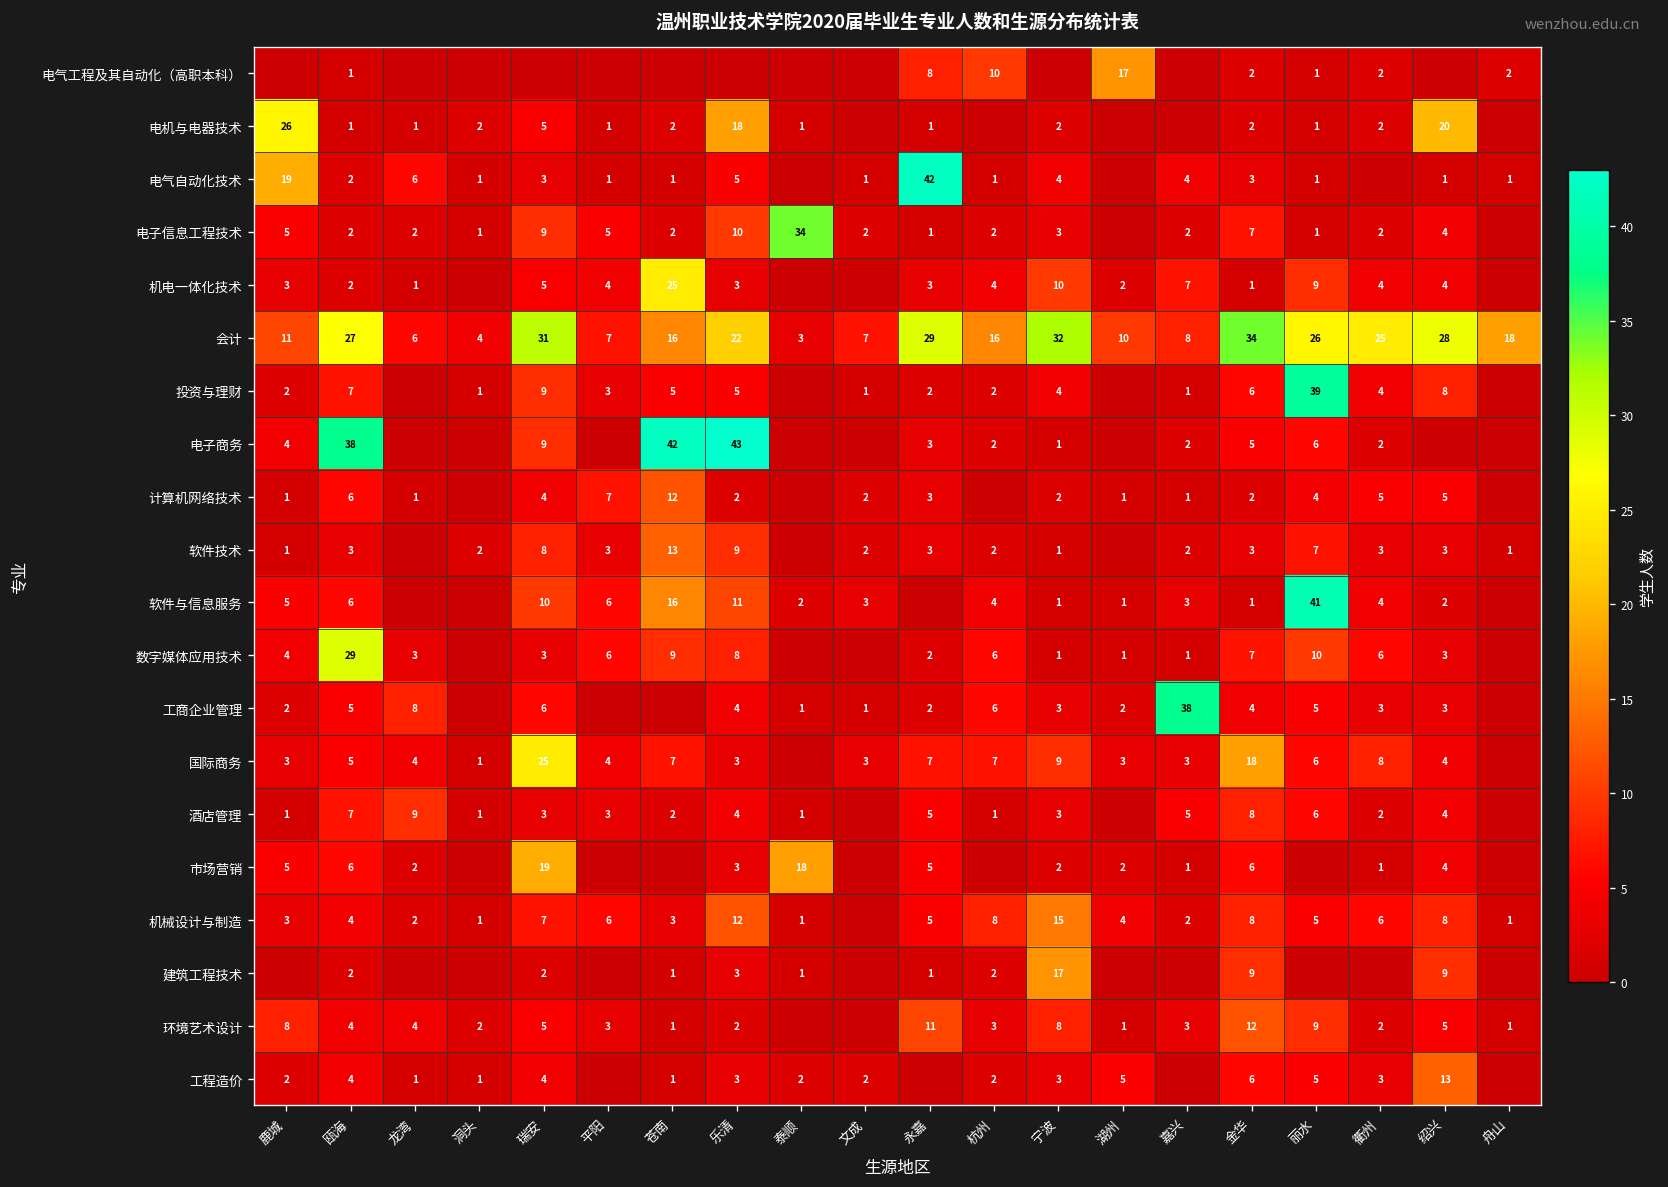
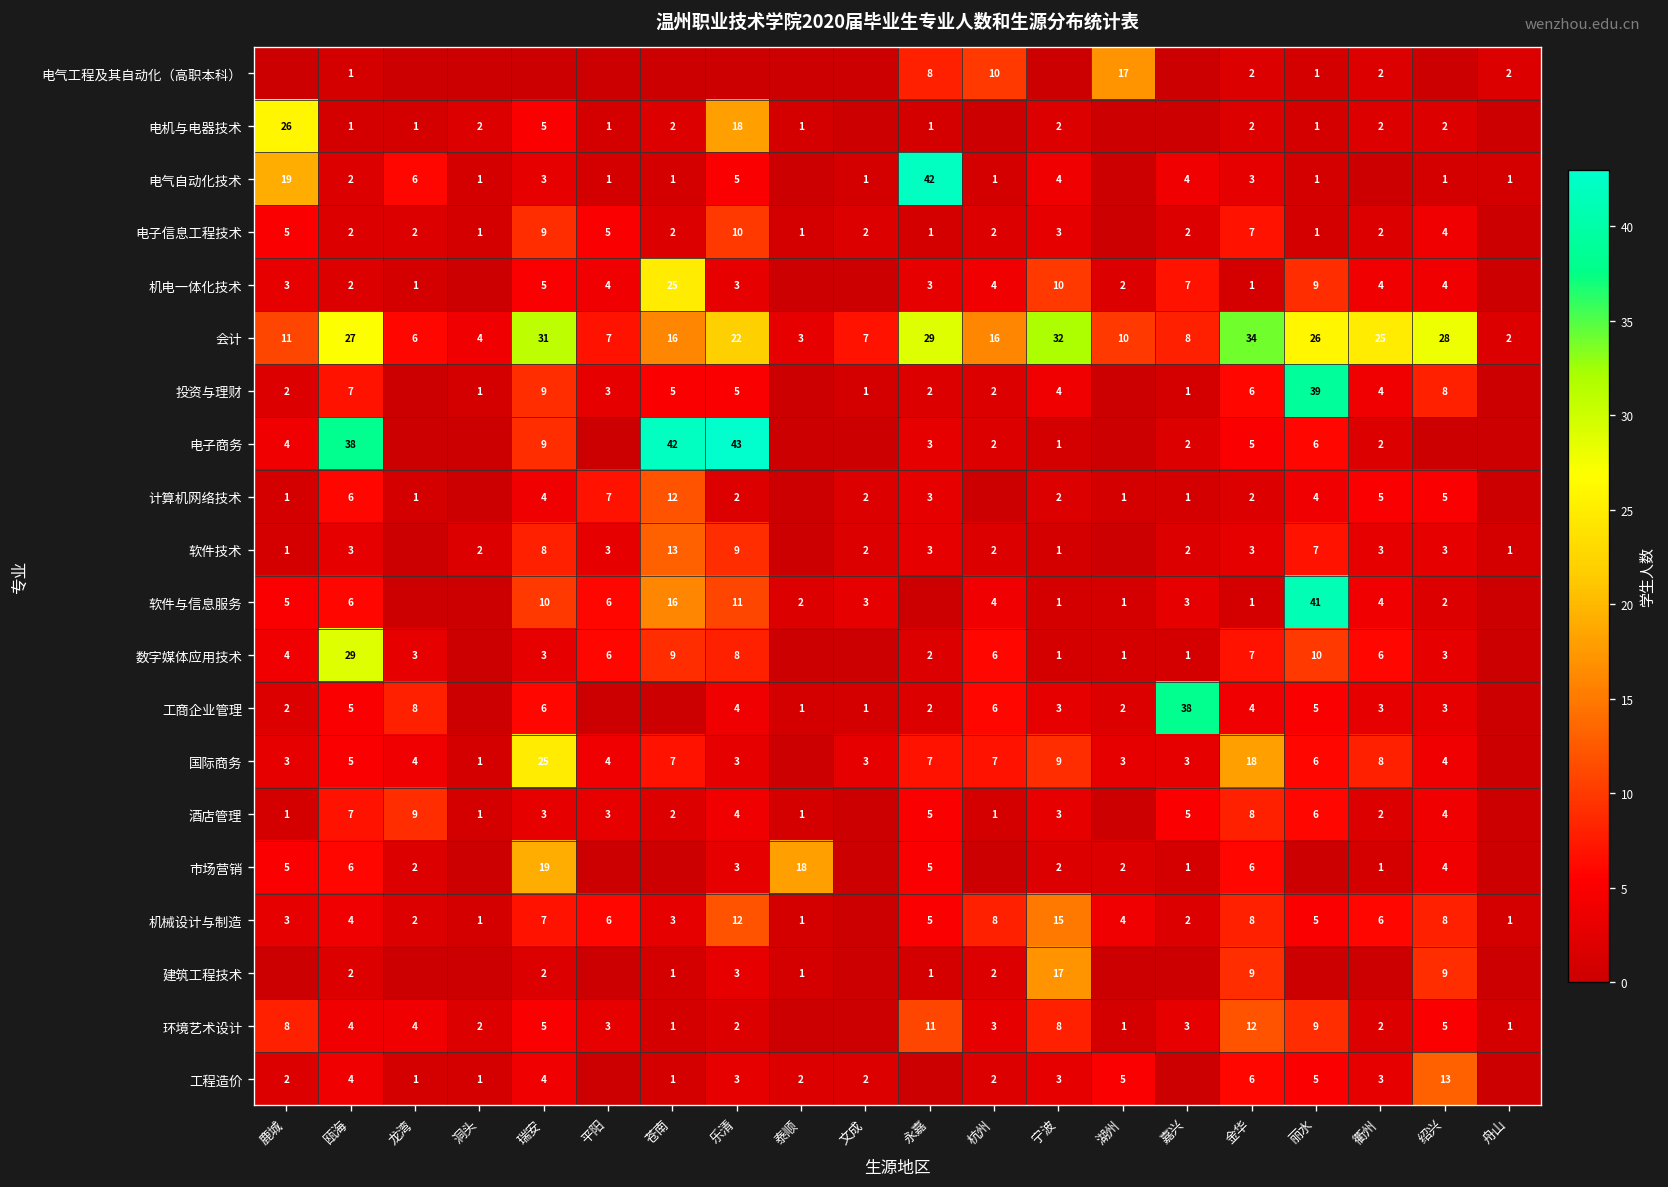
  {
    "电机与电器技术": {
      "鹿城": 26,
      "瓯海": 1,
      "龙湾": 1,
      "洞头": 2,
      "瑞安": 5,
      "平阳": 1,
      "苍南": 2,
      "乐清": 18,
      "泰顺": 1,
      "永嘉": 1,
      "宁波": 2,
      "金华": 2,
      "丽水": 1,
      "衢州": 2,
-     "绍兴": 20
+     "绍兴": 2
    },
    "电子信息工程技术": {
      "鹿城": 5,
      "瓯海": 2,
      "龙湾": 2,
      "洞头": 1,
      "瑞安": 9,
      "平阳": 5,
      "苍南": 2,
      "乐清": 10,
-     "泰顺": 34,
+     "泰顺": 1,
      "文成": 2,
      "永嘉": 1,
      "杭州": 2,
      "宁波": 3,
      "嘉兴": 2,
      "金华": 7,
      "丽水": 1,
      "衢州": 2,
      "绍兴": 4
    },
    "会计": {
      "鹿城": 11,
      "瓯海": 27,
      "龙湾": 6,
      "洞头": 4,
      "瑞安": 31,
      "平阳": 7,
      "苍南": 16,
      "乐清": 22,
      "泰顺": 3,
      "文成": 7,
      "永嘉": 29,
      "杭州": 16,
      "宁波": 32,
      "湖州": 10,
      "嘉兴": 8,
      "金华": 34,
      "丽水": 26,
      "衢州": 25,
      "绍兴": 28,
-     "舟山": 18
+     "舟山": 2
    }
  }
